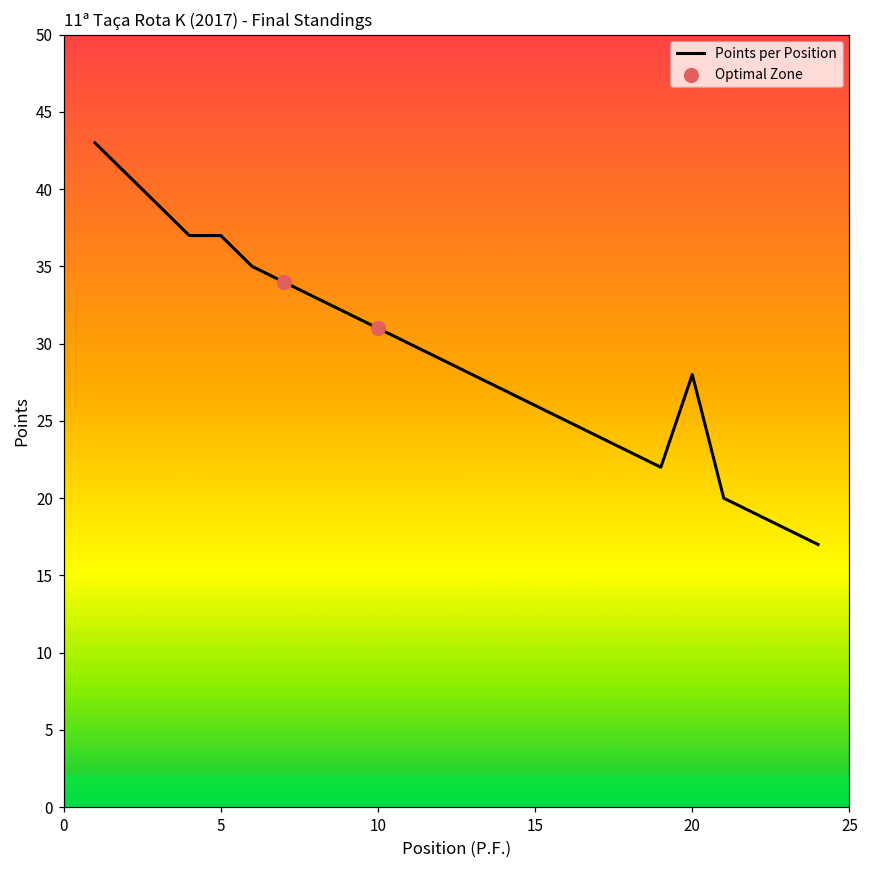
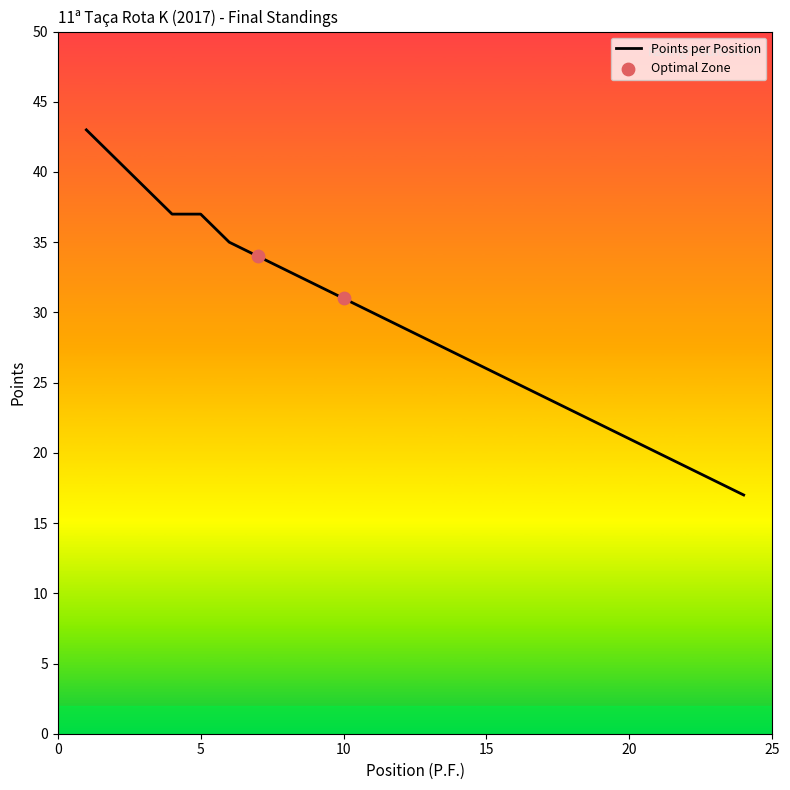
  {
    "Points per Position": {
      "5": 37,
      "15": 26,
-     "20": 28
+     "20": 21
    }
  }
